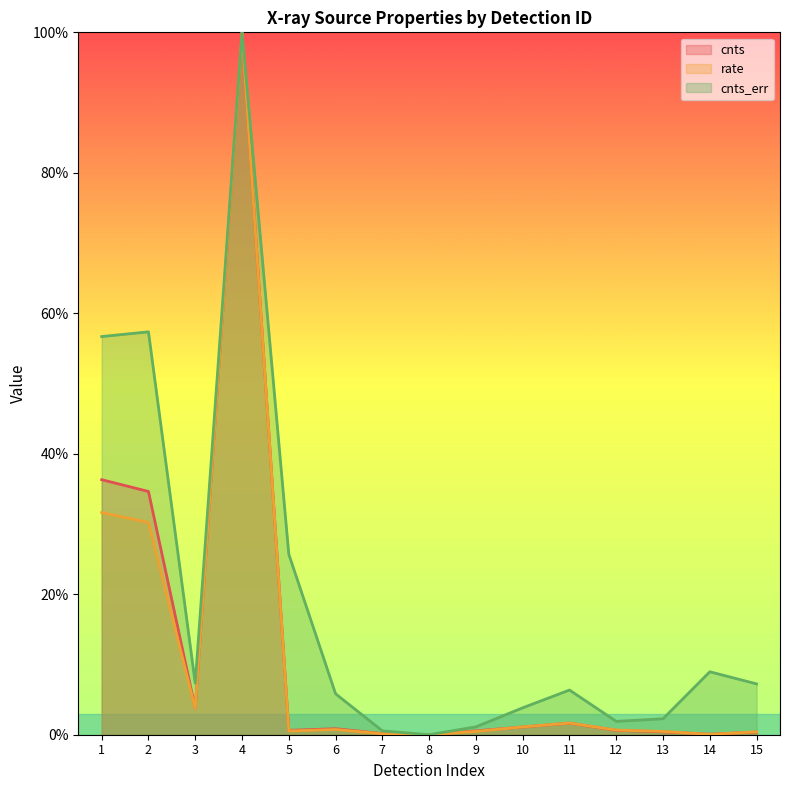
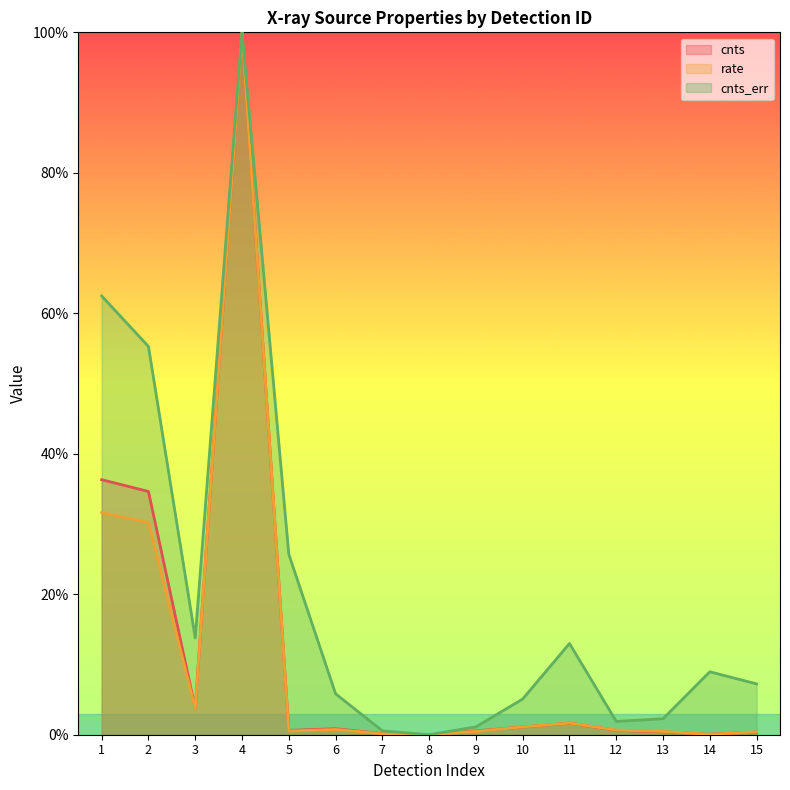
  {
    "cnts_err": {
-     "1": "57%",
-     "2": "57%",
-     "3": "7%",
+     "1": "62%",
+     "2": "55%",
+     "3": "14%",
      "5": "26%",
      "6": "6%",
-     "10": "4%",
-     "11": "6%",
+     "10": "5%",
+     "11": "13%",
      "14": "9%",
      "15": "7%"
    }
  }
